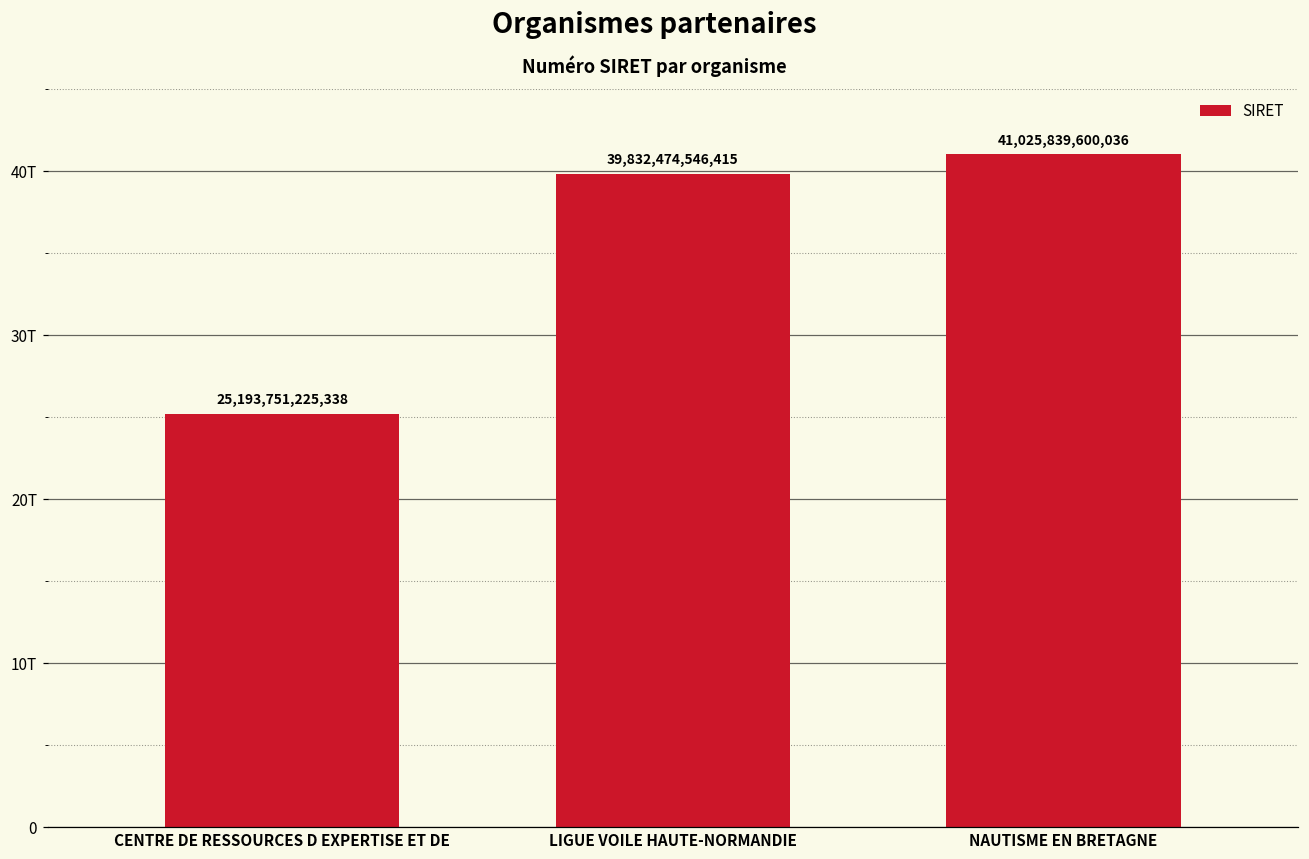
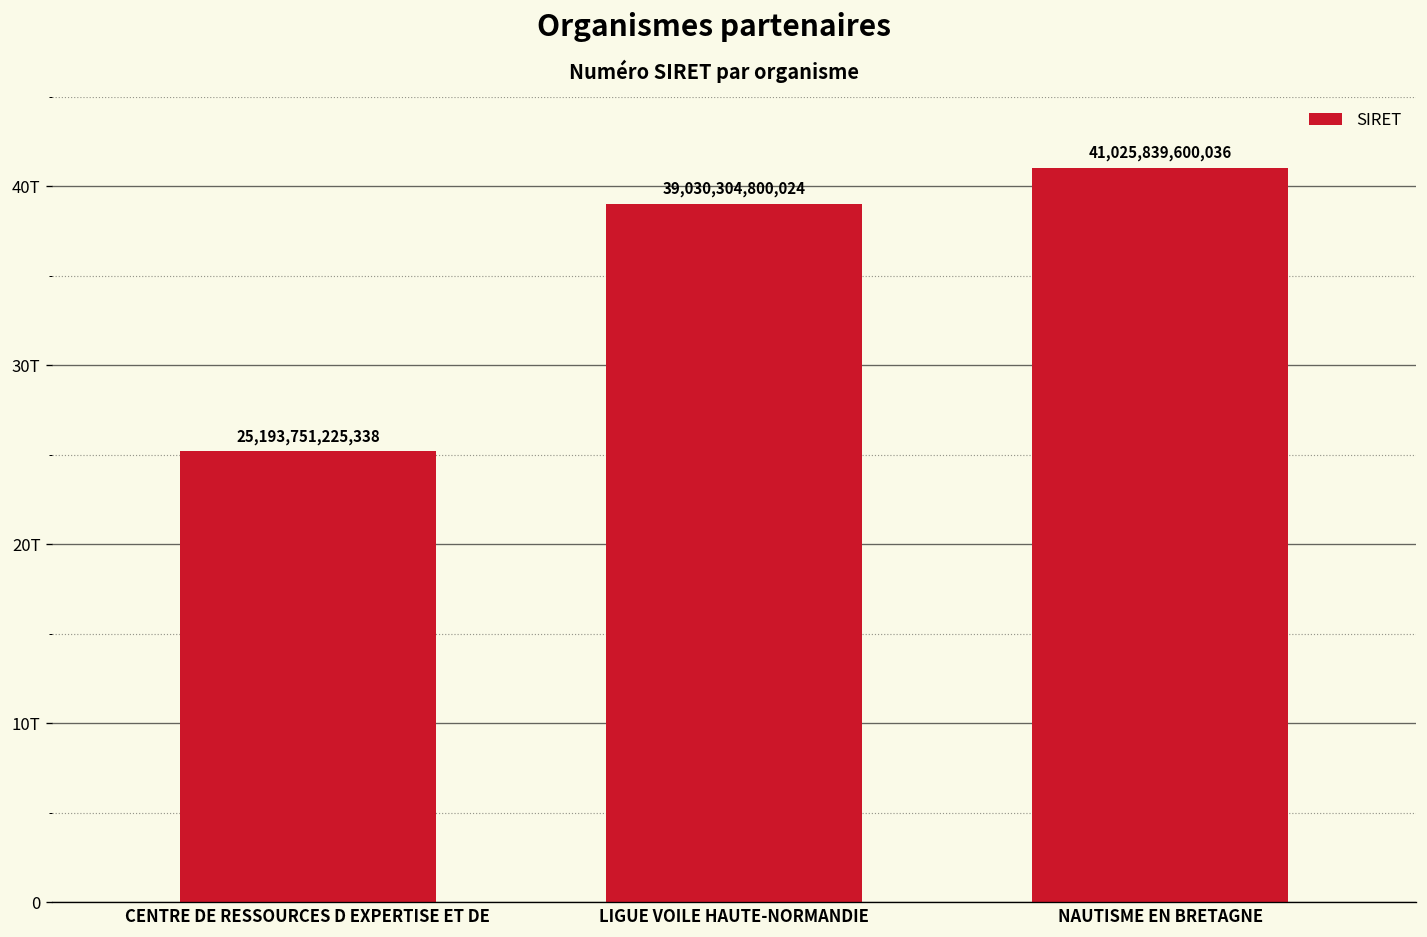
  {
    "CENTRE DE RESSOURCES D EXPERTISE ET DE": "25,193,751,225,338",
-   "LIGUE VOILE HAUTE-NORMANDIE": "39,832,474,546,415",
+   "LIGUE VOILE HAUTE-NORMANDIE": "39,030,304,800,024",
    "NAUTISME EN BRETAGNE": "41,025,839,600,036"
  }
